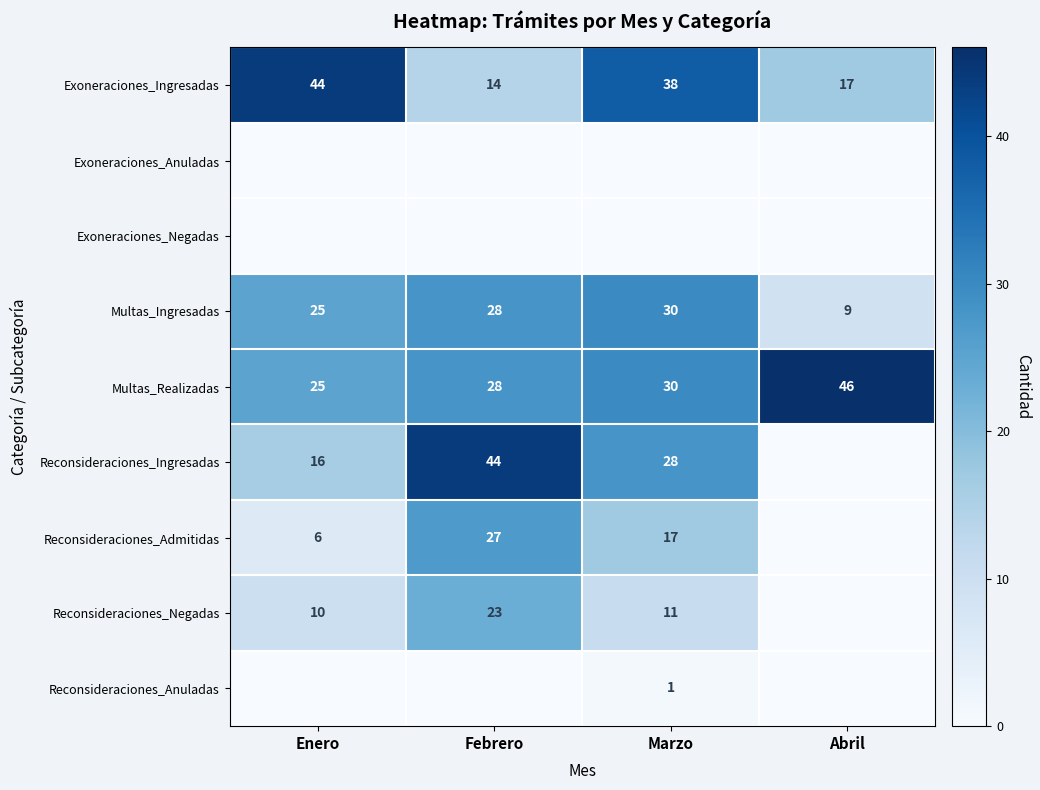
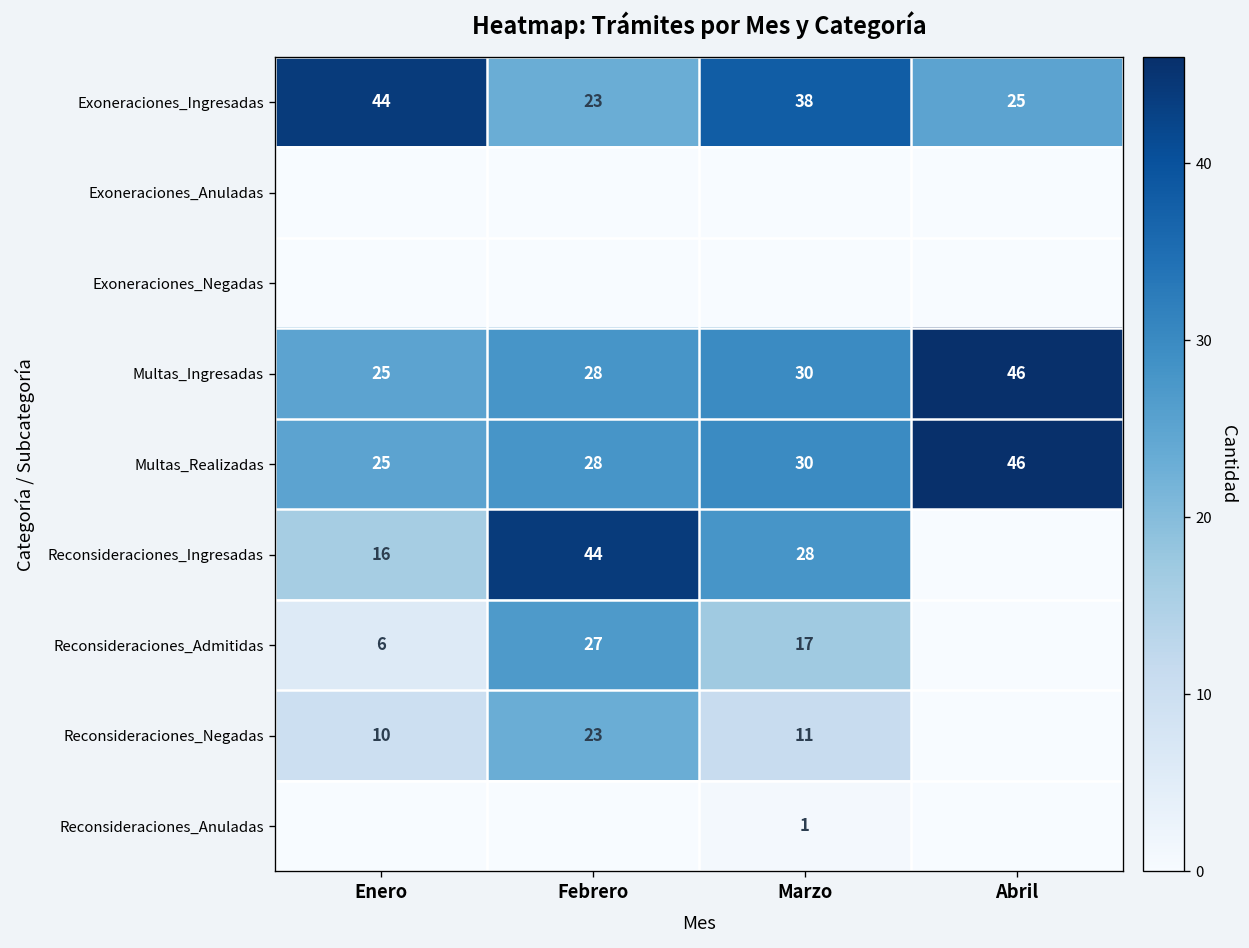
  {
    "Exoneraciones_Ingresadas": {
      "Enero": 44,
-     "Febrero": 14,
+     "Febrero": 23,
      "Marzo": 38,
-     "Abril": 17
+     "Abril": 25
    },
    "Multas_Ingresadas": {
      "Enero": 25,
      "Febrero": 28,
      "Marzo": 30,
-     "Abril": 9
+     "Abril": 46
    },
    "Multas_Realizadas": {
      "Enero": 25,
      "Febrero": 28,
      "Marzo": 30,
      "Abril": 46
    },
    "Reconsideraciones_Ingresadas": {
      "Enero": 16,
      "Febrero": 44,
      "Marzo": 28
    },
    "Reconsideraciones_Admitidas": {
      "Enero": 6,
      "Febrero": 27,
      "Marzo": 17
    },
    "Reconsideraciones_Negadas": {
      "Enero": 10,
      "Febrero": 23,
      "Marzo": 11
    },
    "Reconsideraciones_Anuladas": {
      "Marzo": 1
    }
  }
